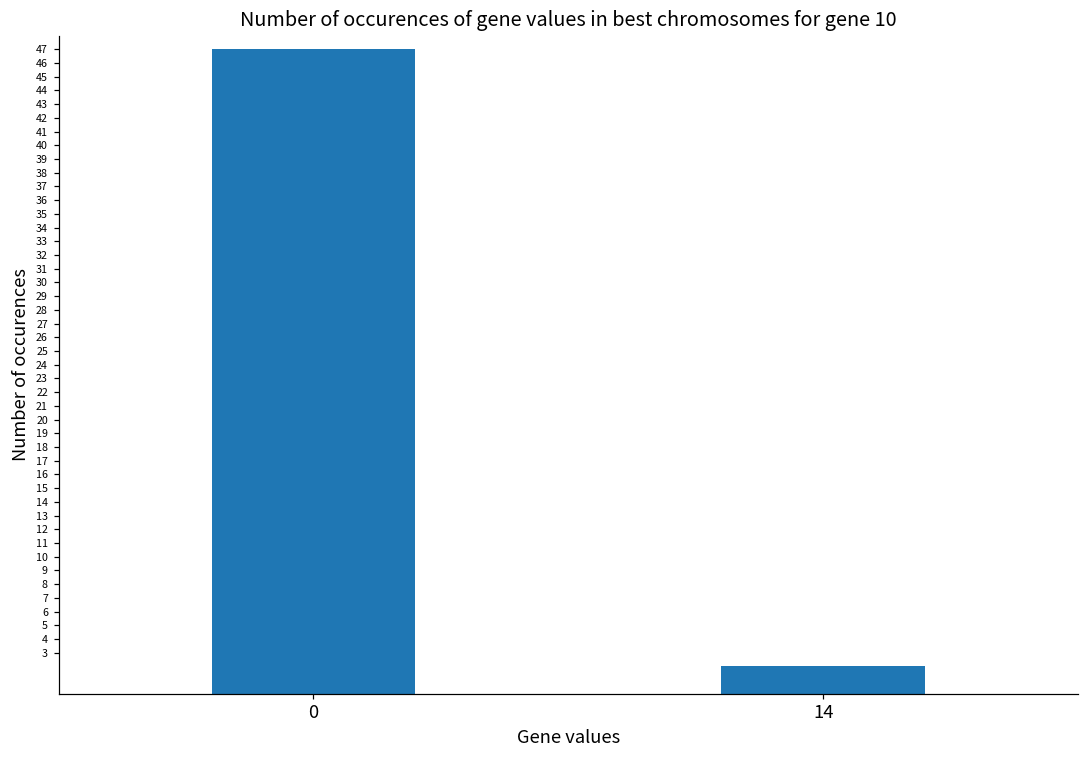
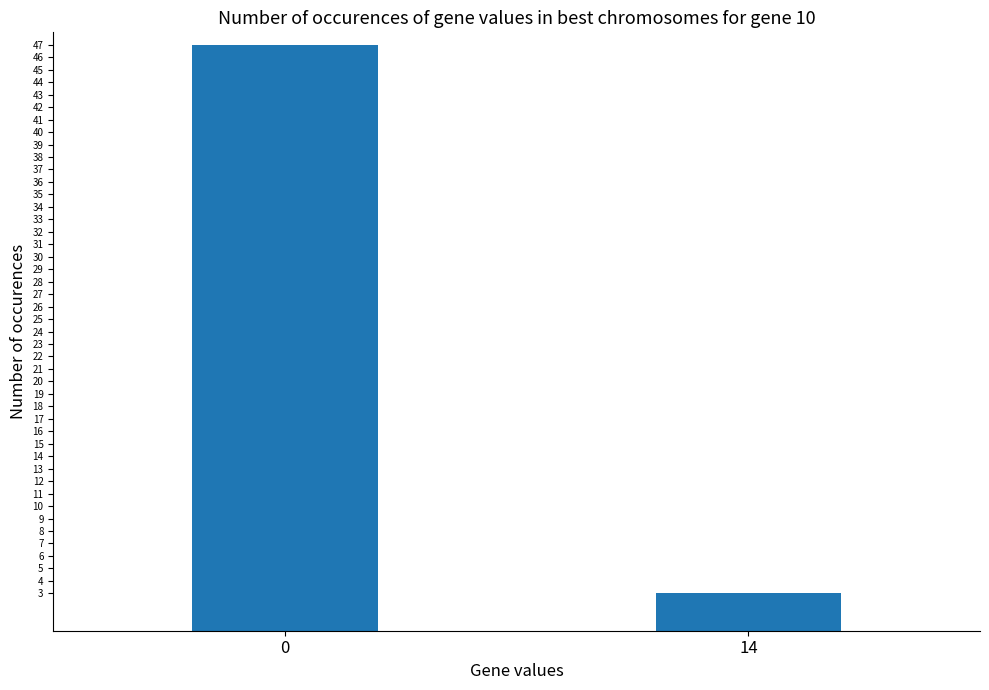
  {
    "0": 47,
-   "14": 2
+   "14": 3
  }
